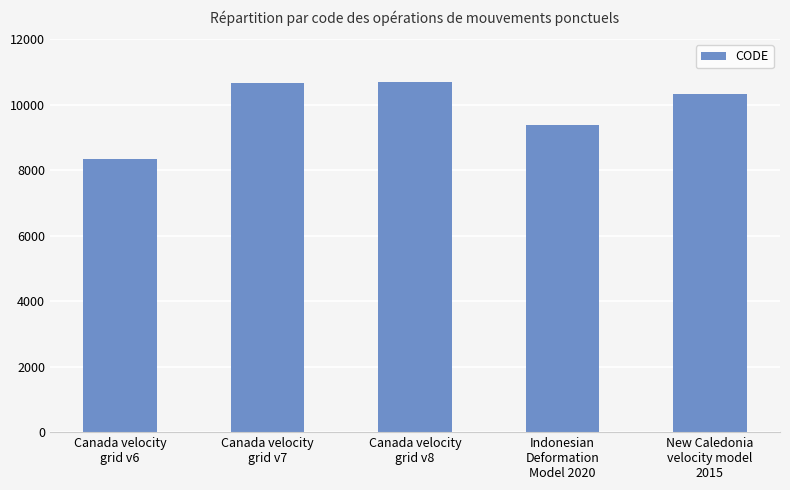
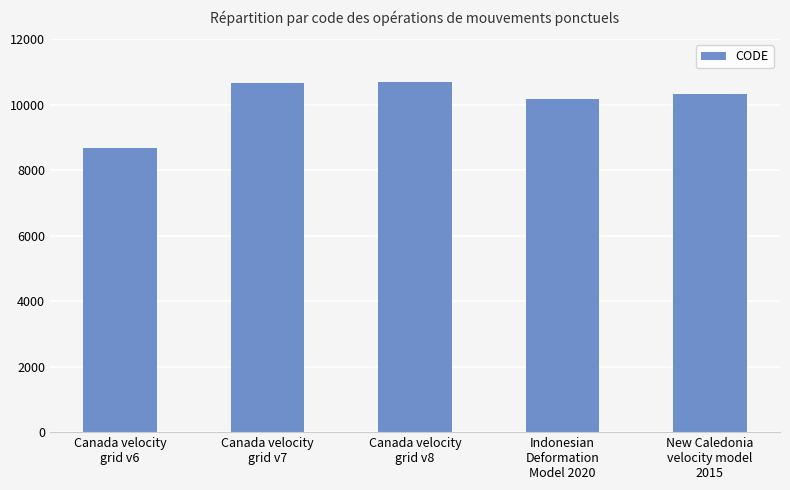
  {
-   "Canada velocity grid v6": 8400,
+   "Canada velocity grid v6": 8700,
    "Canada velocity grid v7": 10700,
    "Canada velocity grid v8": 10700,
-   "Indonesian Deformation Model 2020": 9400,
+   "Indonesian Deformation Model 2020": 10200,
    "New Caledonia velocity model 2015": 10300
  }
